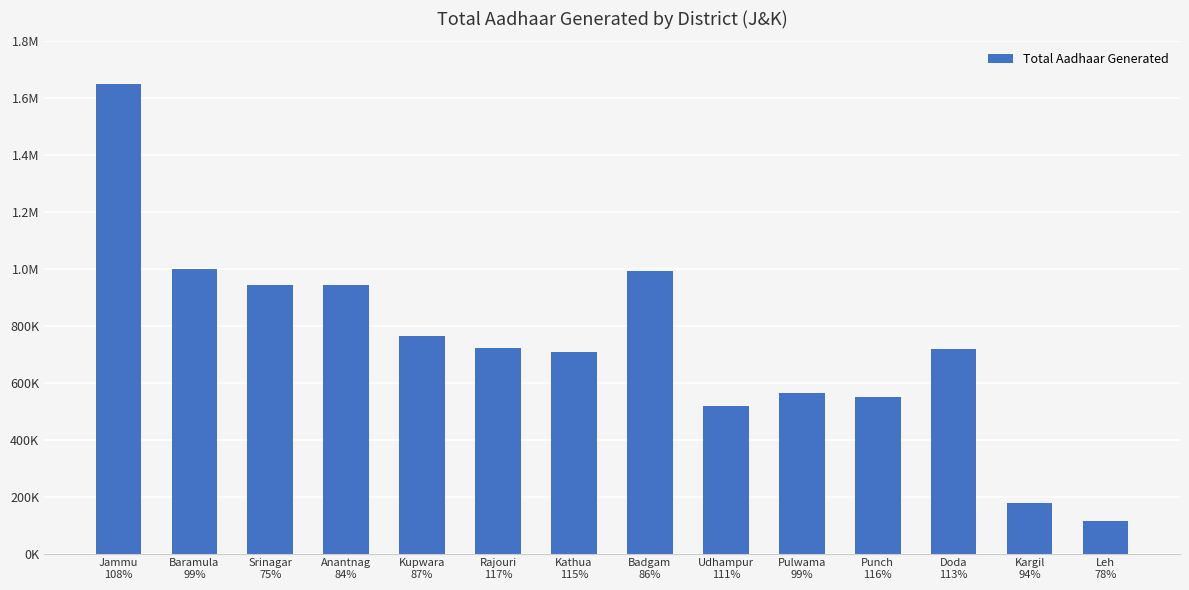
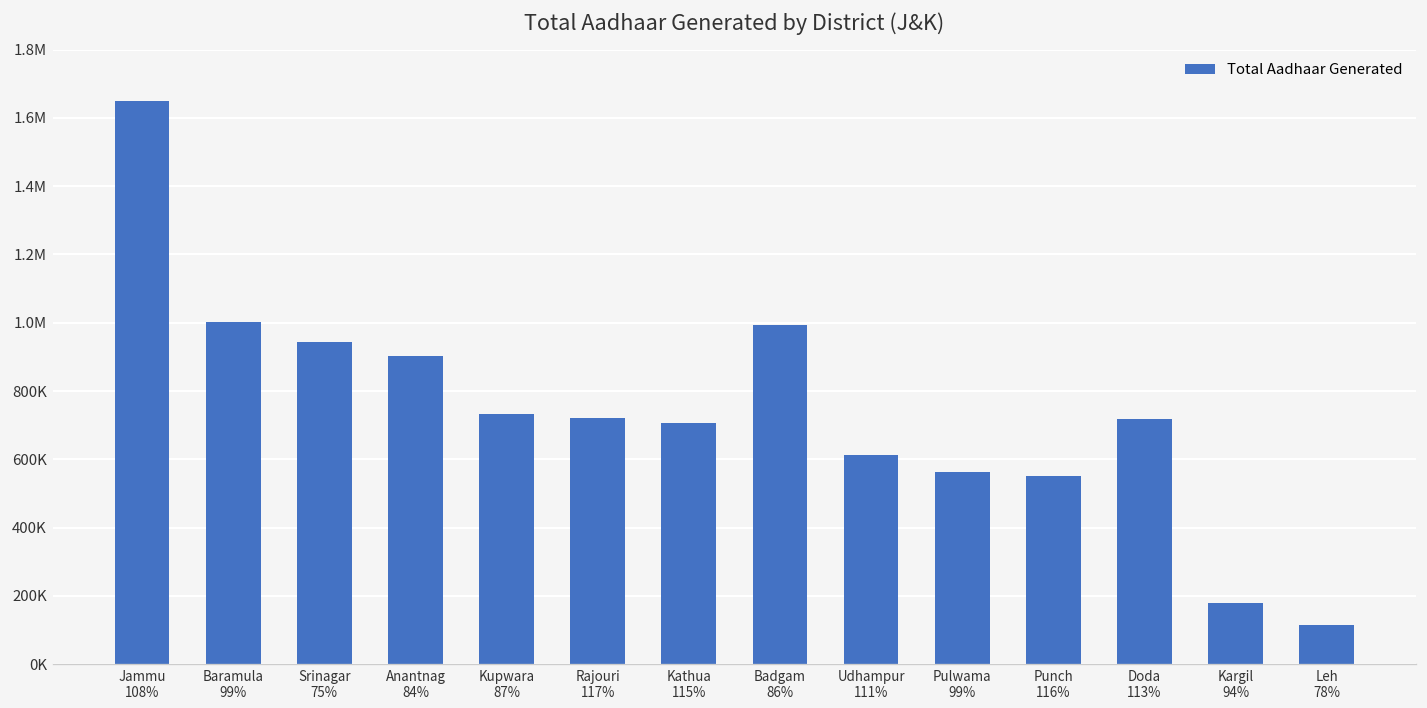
  {
    "Jammu 108%": 1650000,
    "Baramula 99%": 1000000,
    "Srinagar 75%": 940000,
-   "Anantnag 84%": 940000,
-   "Kupwara 87%": 770000,
+   "Anantnag 84%": 900000,
+   "Kupwara 87%": 730000,
    "Rajouri 117%": 720000,
    "Kathua 115%": 710000,
    "Badgam 86%": 990000,
-   "Udhampur 111%": 520000,
+   "Udhampur 111%": 610000,
    "Pulwama 99%": 560000,
    "Punch 116%": 550000,
    "Doda 113%": 720000,
    "Kargil 94%": 180000,
    "Leh 78%": 110000
  }
